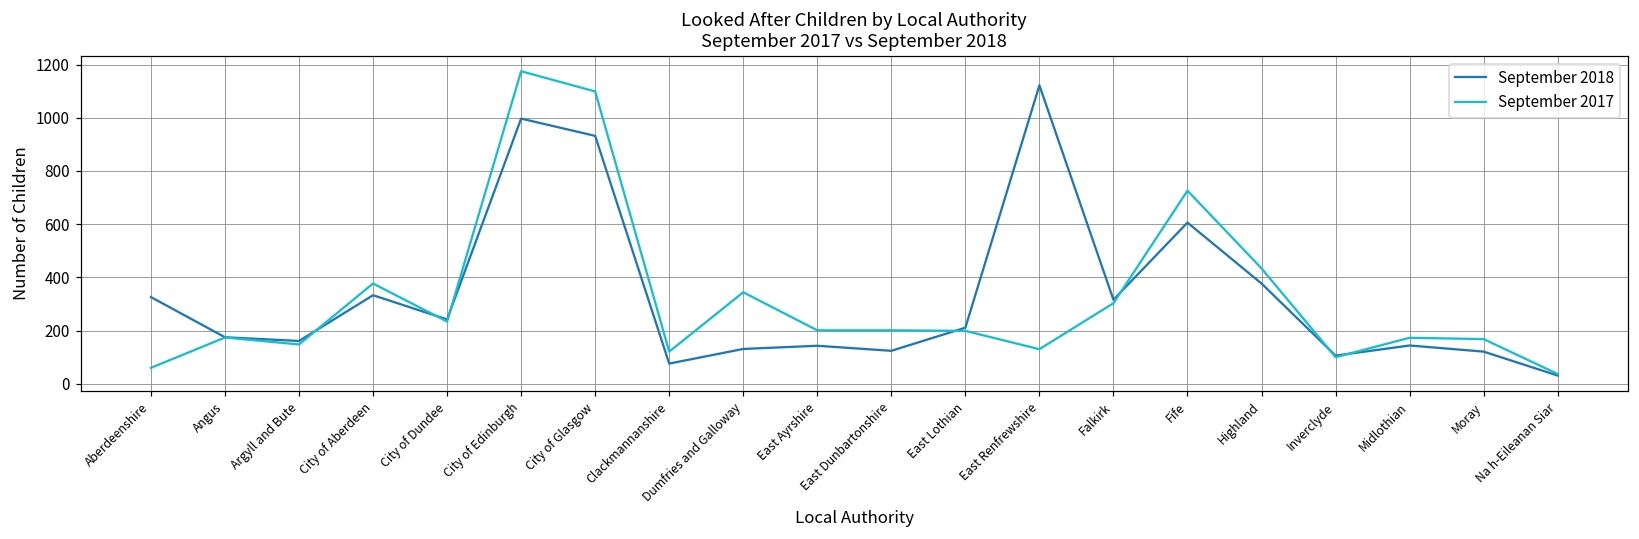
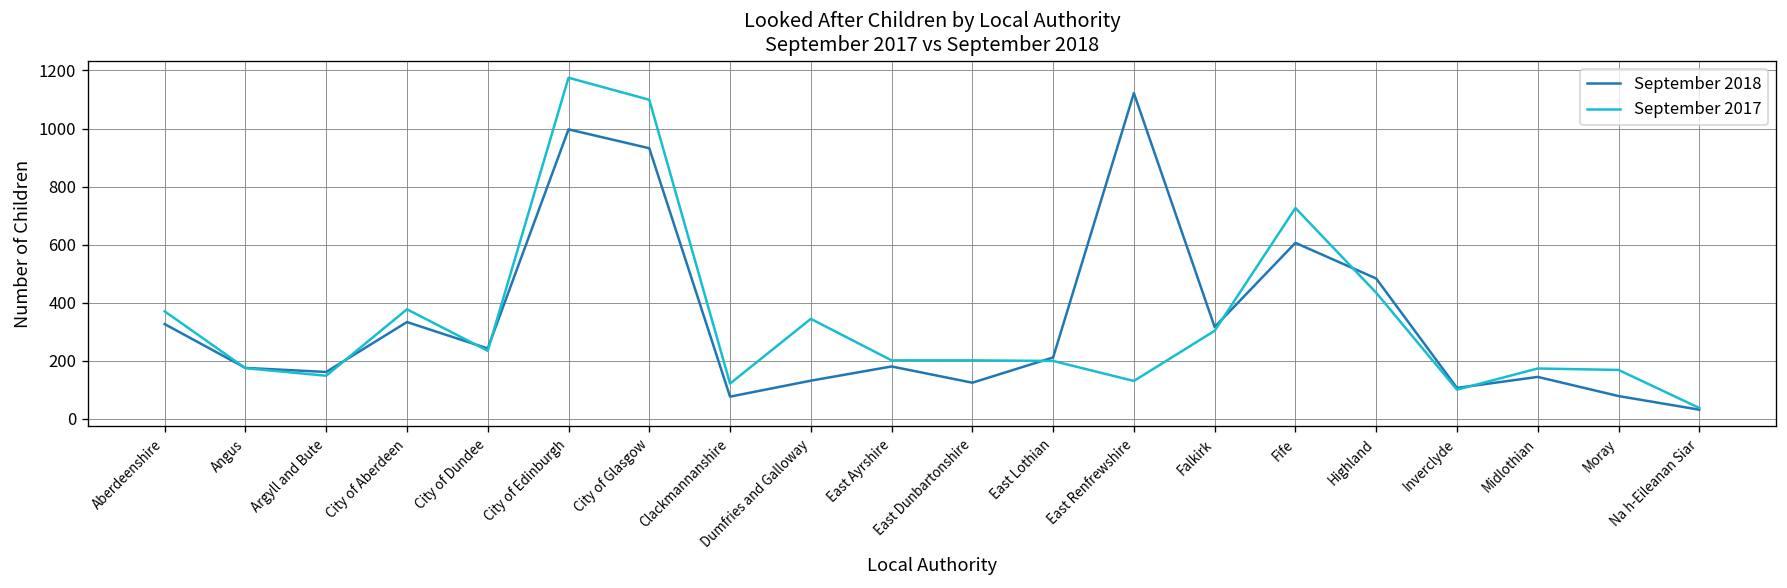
  {
    "September 2018": {
      "Aberdeenshire": 330,
      "Argyll and Bute": 160,
      "City of Aberdeen": 330,
      "City of Edinburgh": 1000,
      "City of Glasgow": 930,
      "Clackmannanshire": 80,
      "Dumfries and Galloway": 130,
-     "East Ayrshire": 140,
+     "East Ayrshire": 180,
      "East Dunbartonshire": 120,
      "East Lothian": 210,
      "East Renfrewshire": 1120,
      "Falkirk": 320,
      "Fife": 610,
-     "Highland": 380,
+     "Highland": 480,
      "Midlothian": 140,
-     "Moray": 120
+     "Moray": 80
    },
    "September 2017": {
-     "Aberdeenshire": 60,
+     "Aberdeenshire": 370,
      "Argyll and Bute": 150,
      "City of Aberdeen": 380,
      "City of Edinburgh": 1180,
      "City of Glasgow": 1100,
      "Clackmannanshire": 120,
      "Dumfries and Galloway": 340,
      "East Ayrshire": 200,
      "East Dunbartonshire": 200,
      "East Lothian": 200,
      "East Renfrewshire": 130,
      "Falkirk": 300,
      "Fife": 730,
      "Highland": 430,
      "Midlothian": 170,
      "Moray": 170
    }
  }
